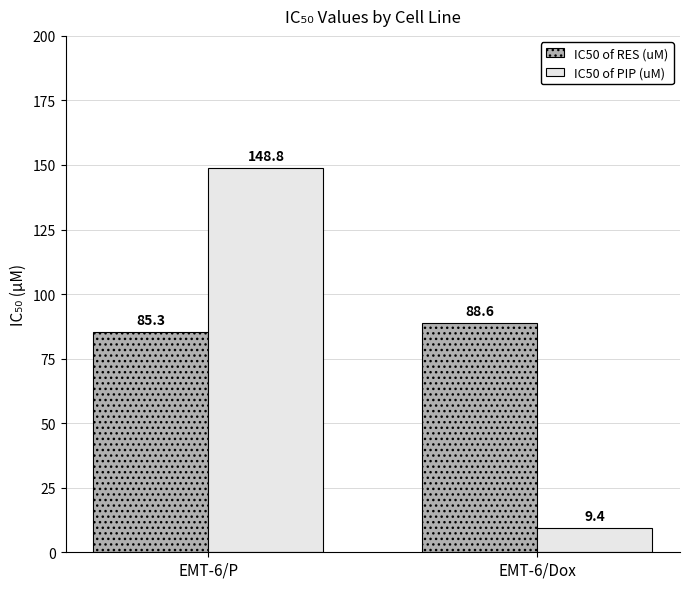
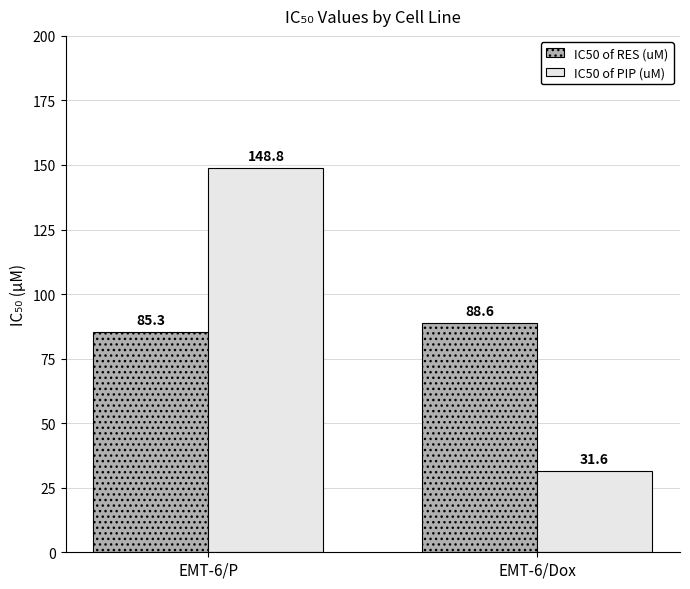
  {
    "IC50 of RES (uM)": {
      "EMT-6/P": 85.3,
      "EMT-6/Dox": 88.6
    },
    "IC50 of PIP (uM)": {
      "EMT-6/P": 148.8,
-     "EMT-6/Dox": 9.4
+     "EMT-6/Dox": 31.6
    }
  }
